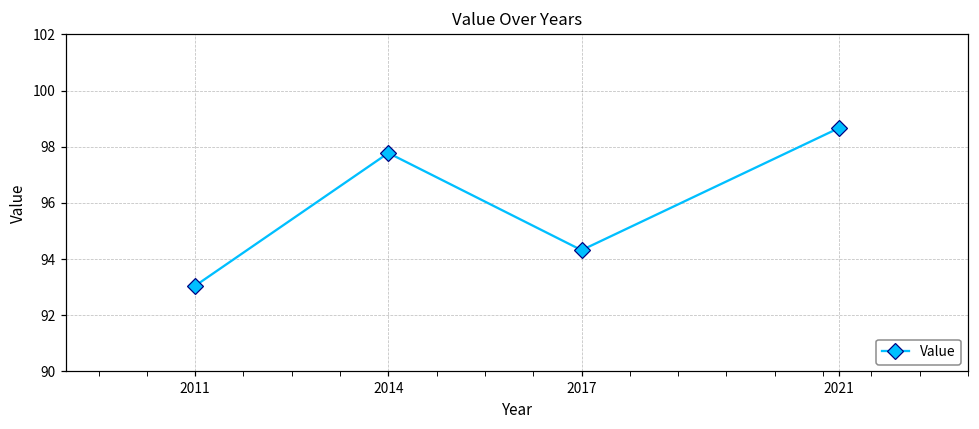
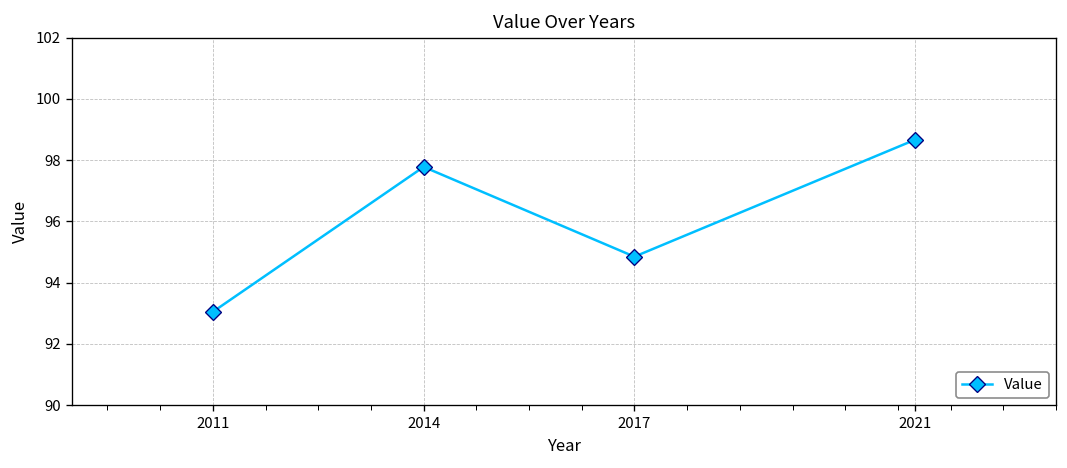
  {
    "2011": 93.1,
    "2014": 97.8,
-   "2017": 94.3,
+   "2017": 94.9,
    "2021": 98.7
  }
